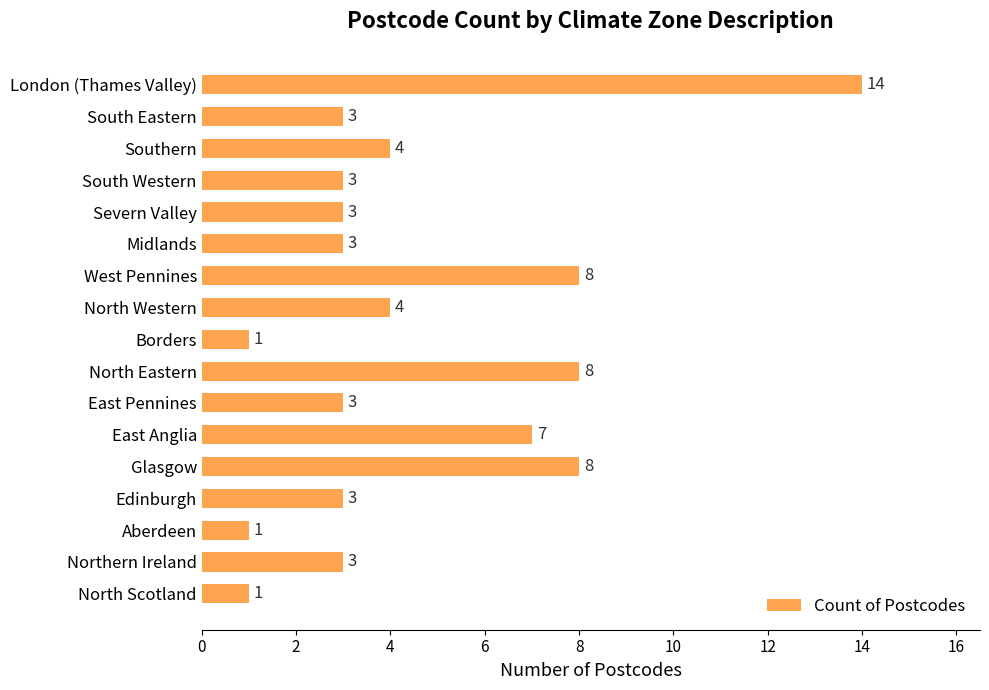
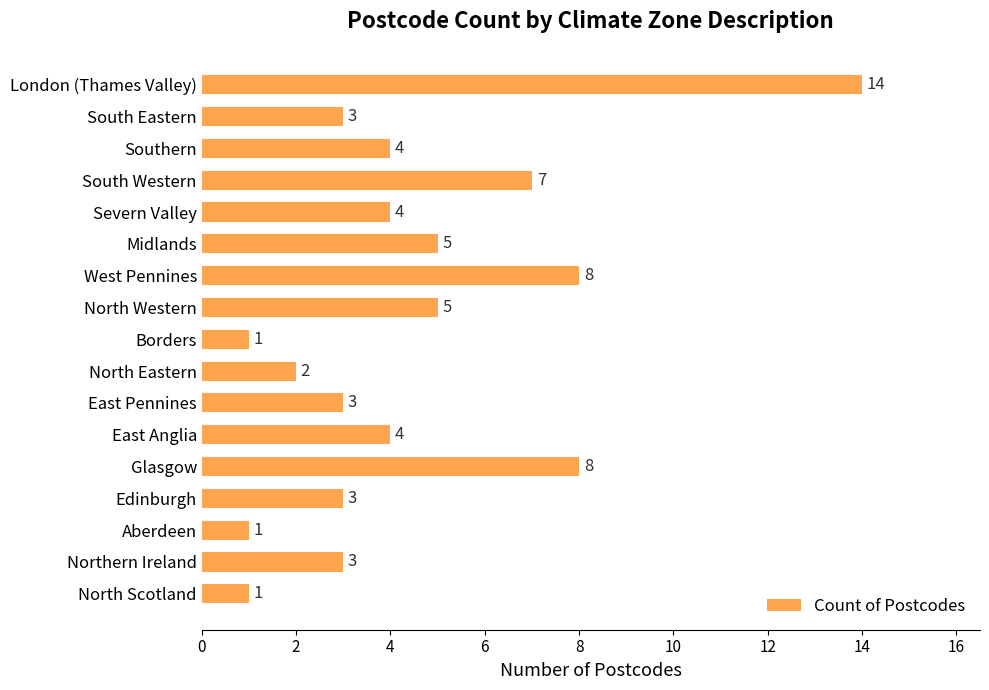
  {
    "London (Thames Valley)": 14,
    "South Eastern": 3,
    "Southern": 4,
-   "South Western": 3,
-   "Severn Valley": 3,
-   "Midlands": 3,
+   "South Western": 7,
+   "Severn Valley": 4,
+   "Midlands": 5,
    "West Pennines": 8,
-   "North Western": 4,
+   "North Western": 5,
    "Borders": 1,
-   "North Eastern": 8,
+   "North Eastern": 2,
    "East Pennines": 3,
-   "East Anglia": 7,
+   "East Anglia": 4,
    "Glasgow": 8,
    "Edinburgh": 3,
    "Aberdeen": 1,
    "Northern Ireland": 3,
    "North Scotland": 1
  }
